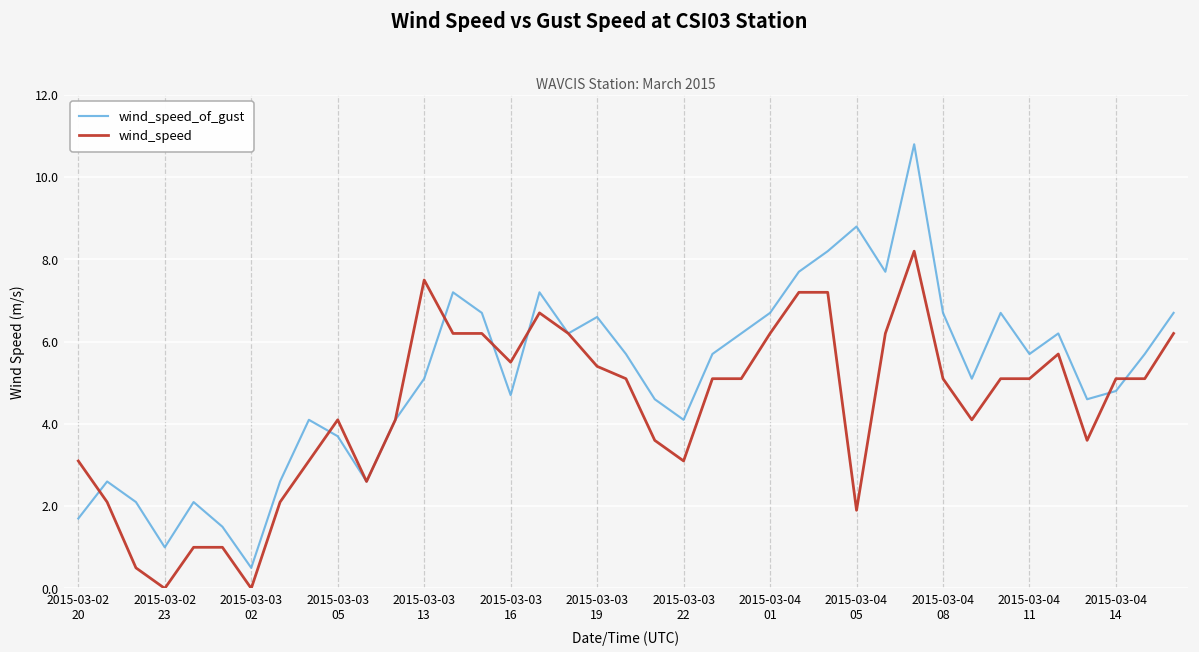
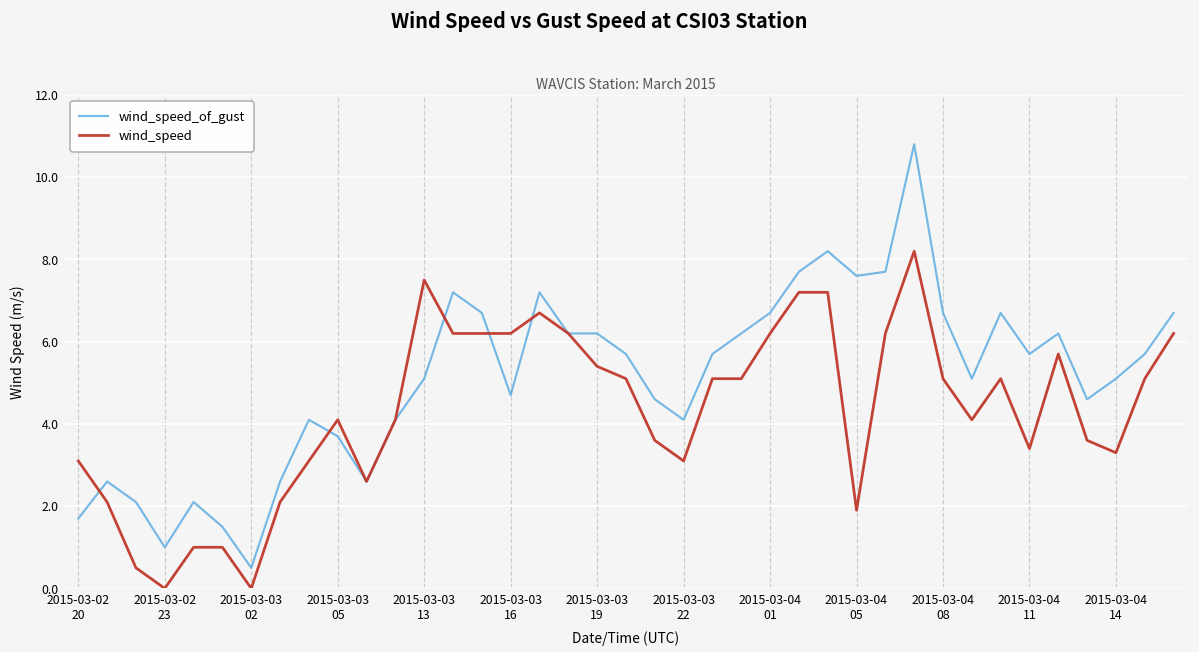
  {
    "wind_speed_of_gust": {
      "2015-03-02 20": 1.7,
      "2015-03-02 23": 1.0,
      "2015-03-03 02": 0.5,
      "2015-03-03 05": 3.7,
      "2015-03-03 13": 5.1,
      "2015-03-03 16": 4.7,
-     "2015-03-03 19": 6.6,
+     "2015-03-03 19": 6.2,
      "2015-03-03 22": 4.1,
      "2015-03-04 01": 6.7,
-     "2015-03-04 05": 8.8,
+     "2015-03-04 05": 7.6,
      "2015-03-04 08": 6.7,
      "2015-03-04 11": 5.7,
-     "2015-03-04 14": 4.8
+     "2015-03-04 14": 5.1
    },
    "wind_speed": {
      "2015-03-02 20": 3.1,
      "2015-03-02 23": 0.0,
      "2015-03-03 02": 0.0,
      "2015-03-03 05": 4.1,
      "2015-03-03 13": 7.5,
-     "2015-03-03 16": 5.5,
+     "2015-03-03 16": 6.2,
      "2015-03-03 19": 5.4,
      "2015-03-03 22": 3.1,
      "2015-03-04 01": 6.2,
      "2015-03-04 05": 1.9,
      "2015-03-04 08": 5.1,
-     "2015-03-04 11": 5.1,
-     "2015-03-04 14": 5.1
+     "2015-03-04 11": 3.4,
+     "2015-03-04 14": 3.3
    }
  }
